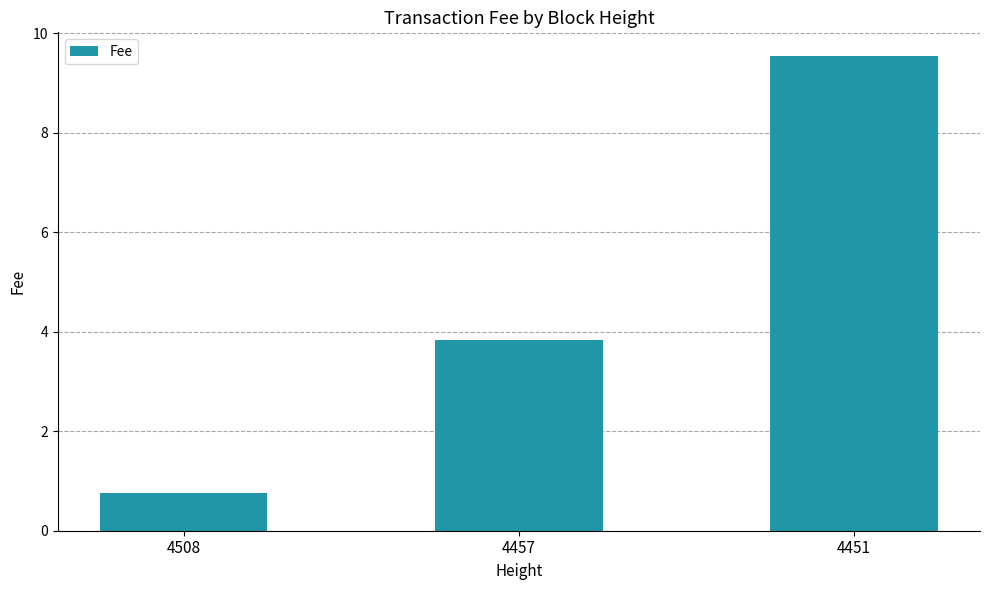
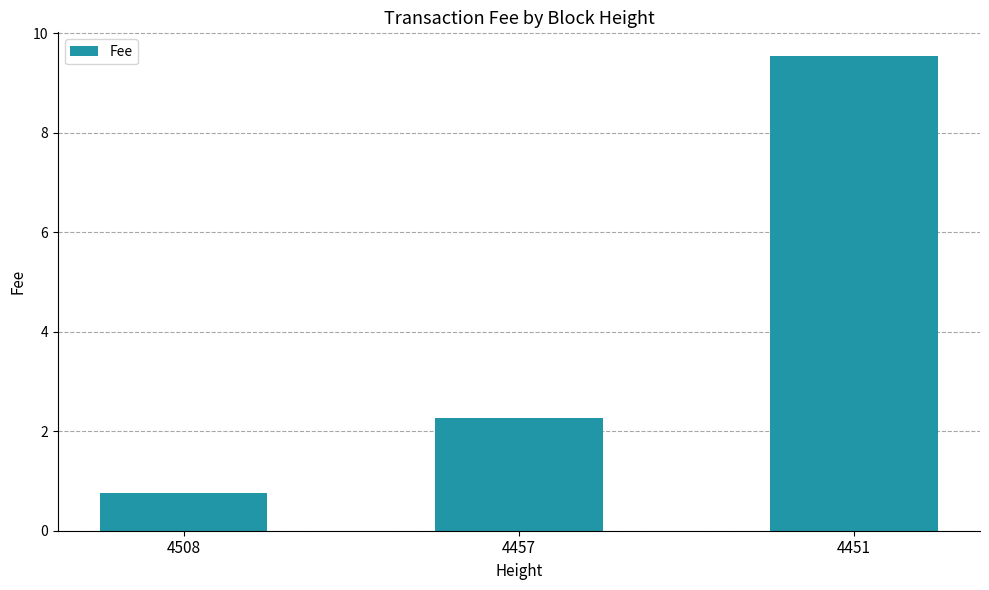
  {
    "4508": 0.8,
-   "4457": 3.8,
+   "4457": 2.3,
    "4451": 9.5
  }
